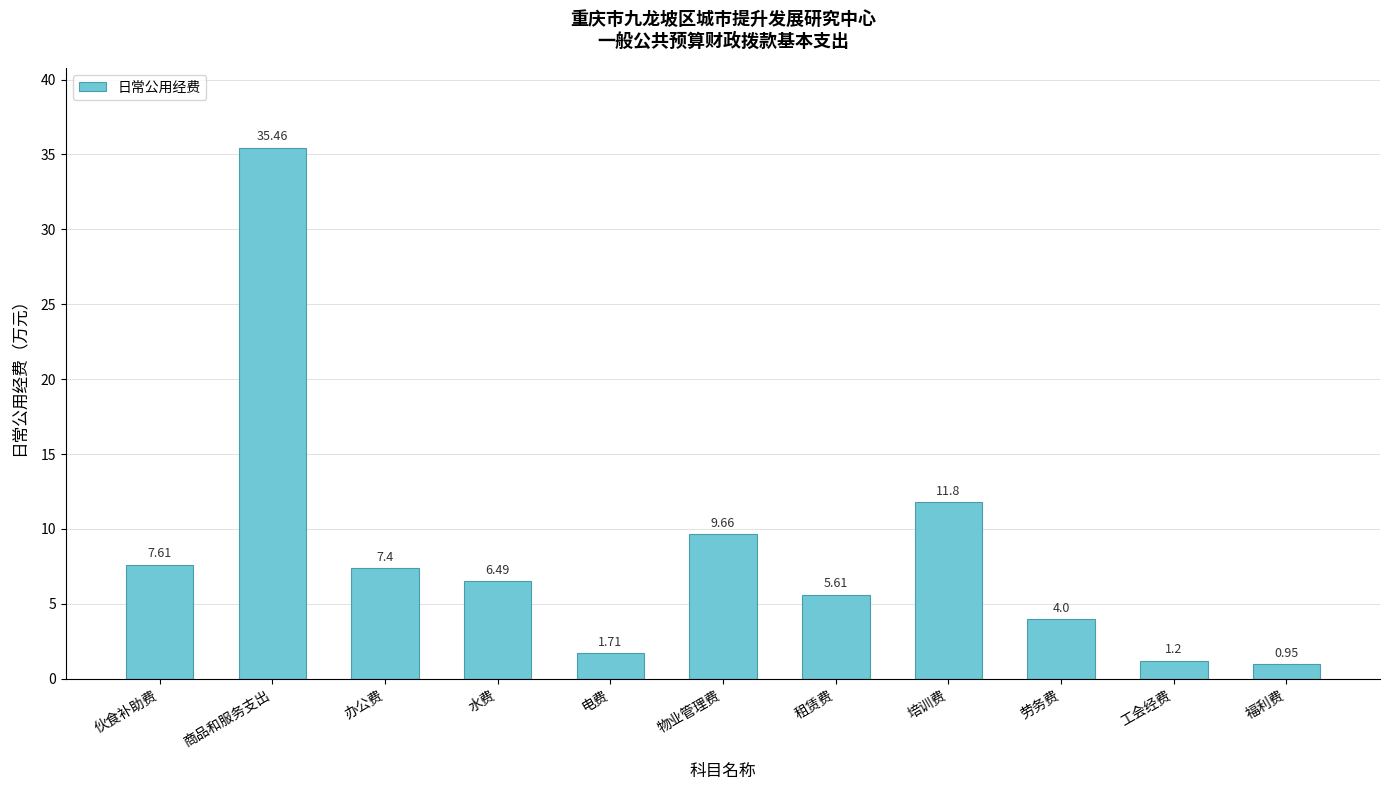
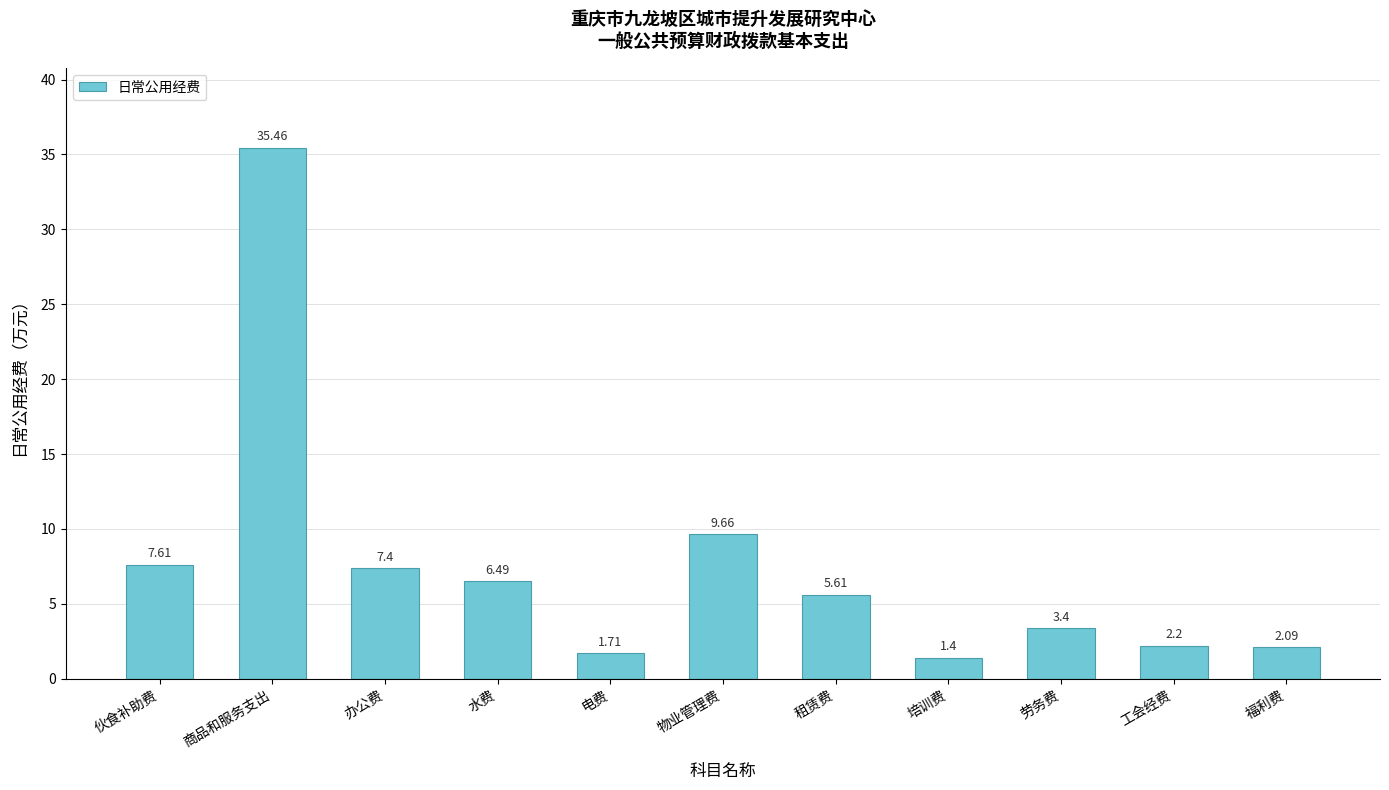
  {
    "伙食补助费": 7.61,
    "商品和服务支出": 35.46,
    "办公费": 7.4,
    "水费": 6.49,
    "电费": 1.71,
    "物业管理费": 9.66,
    "租赁费": 5.61,
-   "培训费": 11.8,
-   "劳务费": 4.0,
-   "工会经费": 1.2,
-   "福利费": 0.95
+   "培训费": 1.4,
+   "劳务费": 3.4,
+   "工会经费": 2.2,
+   "福利费": 2.09
  }
